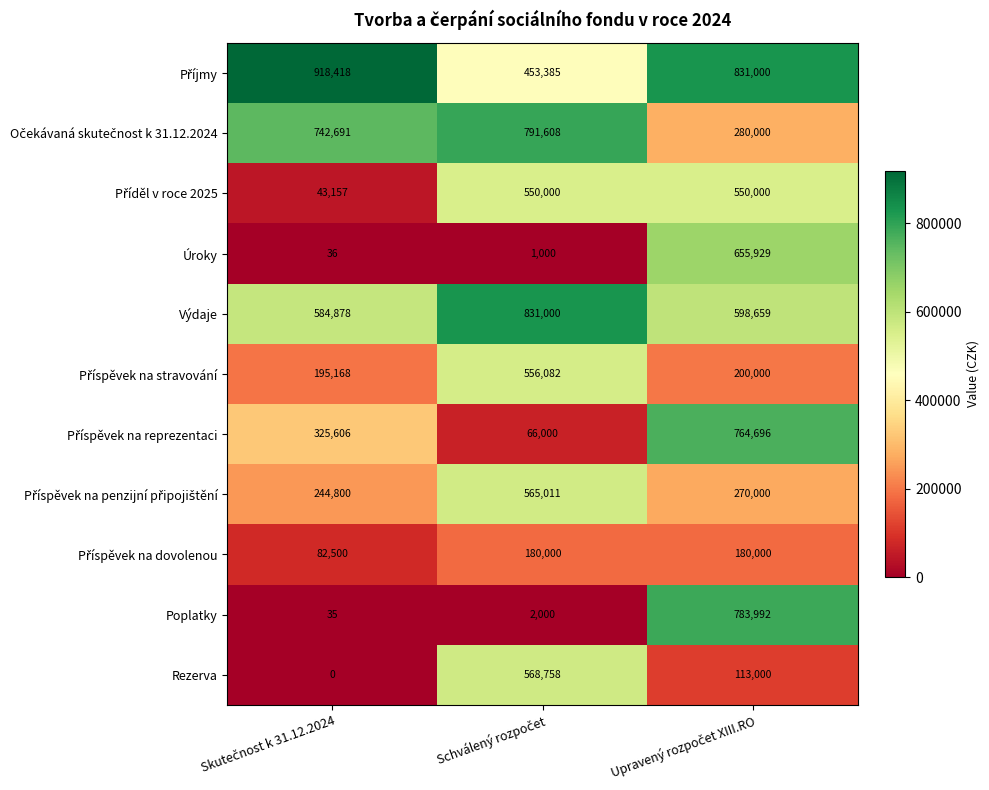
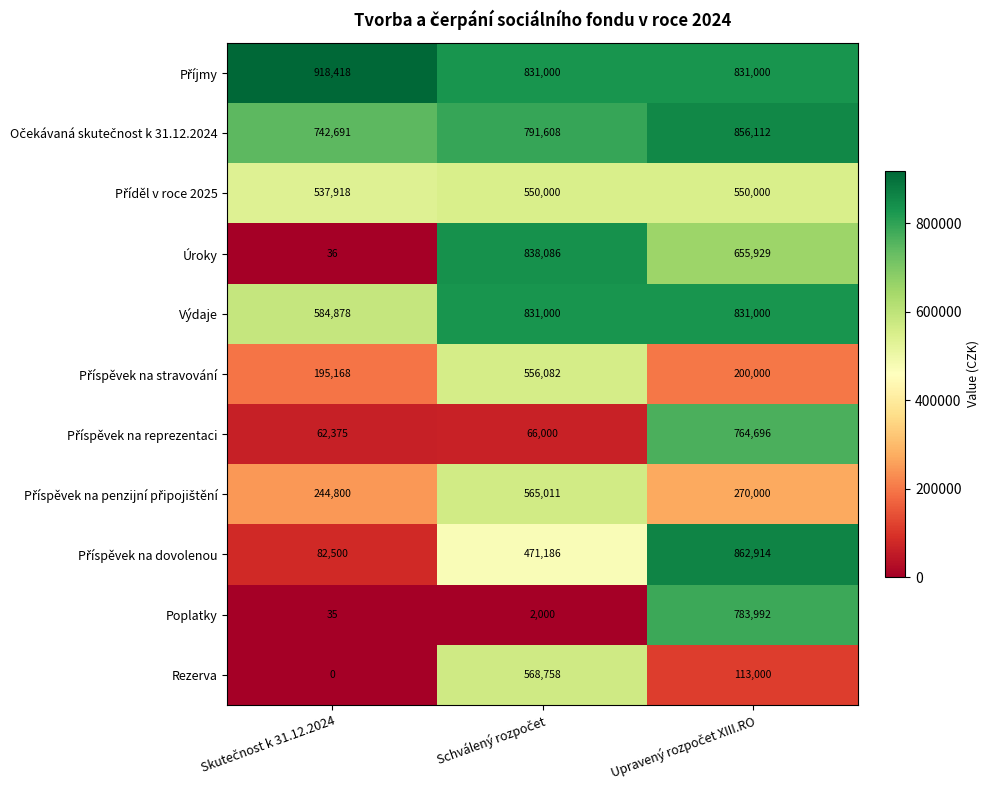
  {
    "Příjmy": {
      "Skutečnost k 31.12.2024": "918,418",
-     "Schválený rozpočet": "453,385",
+     "Schválený rozpočet": "831,000",
      "Upravený rozpočet XIII.RO": "831,000"
    },
    "Očekávaná skutečnost k 31.12.2024": {
      "Skutečnost k 31.12.2024": "742,691",
      "Schválený rozpočet": "791,608",
-     "Upravený rozpočet XIII.RO": "280,000"
+     "Upravený rozpočet XIII.RO": "856,112"
    },
    "Příděl v roce 2025": {
-     "Skutečnost k 31.12.2024": "43,157",
+     "Skutečnost k 31.12.2024": "537,918",
      "Schválený rozpočet": "550,000",
      "Upravený rozpočet XIII.RO": "550,000"
    },
    "Úroky": {
      "Skutečnost k 31.12.2024": "36",
-     "Schválený rozpočet": "1,000",
+     "Schválený rozpočet": "838,086",
      "Upravený rozpočet XIII.RO": "655,929"
    },
    "Výdaje": {
      "Skutečnost k 31.12.2024": "584,878",
      "Schválený rozpočet": "831,000",
-     "Upravený rozpočet XIII.RO": "598,659"
+     "Upravený rozpočet XIII.RO": "831,000"
    },
    "Příspěvek na stravování": {
      "Skutečnost k 31.12.2024": "195,168",
      "Schválený rozpočet": "556,082",
      "Upravený rozpočet XIII.RO": "200,000"
    },
    "Příspěvek na reprezentaci": {
-     "Skutečnost k 31.12.2024": "325,606",
+     "Skutečnost k 31.12.2024": "62,375",
      "Schválený rozpočet": "66,000",
      "Upravený rozpočet XIII.RO": "764,696"
    },
    "Příspěvek na penzijní připojištění": {
      "Skutečnost k 31.12.2024": "244,800",
      "Schválený rozpočet": "565,011",
      "Upravený rozpočet XIII.RO": "270,000"
    },
    "Příspěvek na dovolenou": {
      "Skutečnost k 31.12.2024": "82,500",
-     "Schválený rozpočet": "180,000",
-     "Upravený rozpočet XIII.RO": "180,000"
+     "Schválený rozpočet": "471,186",
+     "Upravený rozpočet XIII.RO": "862,914"
    },
    "Poplatky": {
      "Skutečnost k 31.12.2024": "35",
      "Schválený rozpočet": "2,000",
      "Upravený rozpočet XIII.RO": "783,992"
    },
    "Rezerva": {
      "Skutečnost k 31.12.2024": "0",
      "Schválený rozpočet": "568,758",
      "Upravený rozpočet XIII.RO": "113,000"
    }
  }
